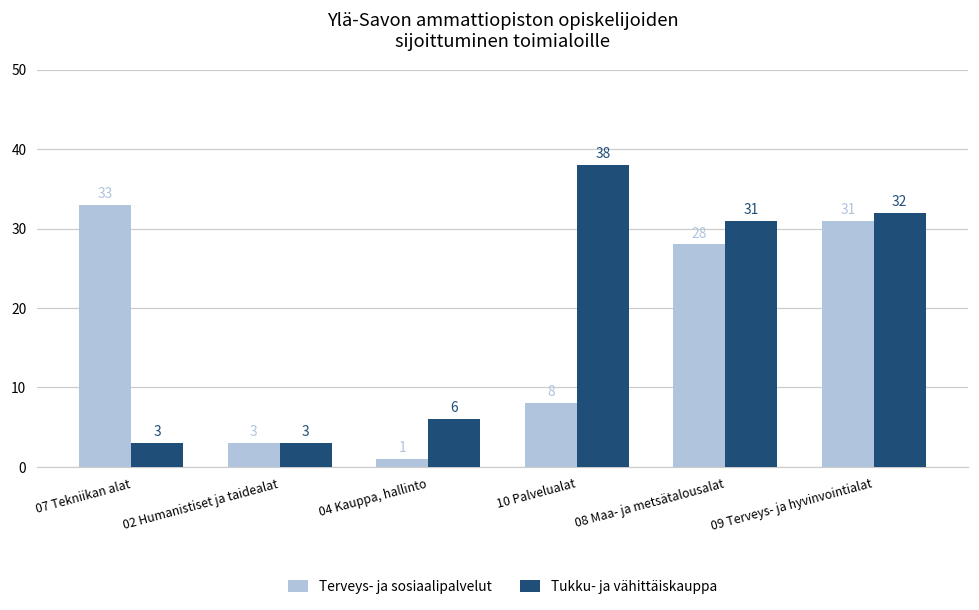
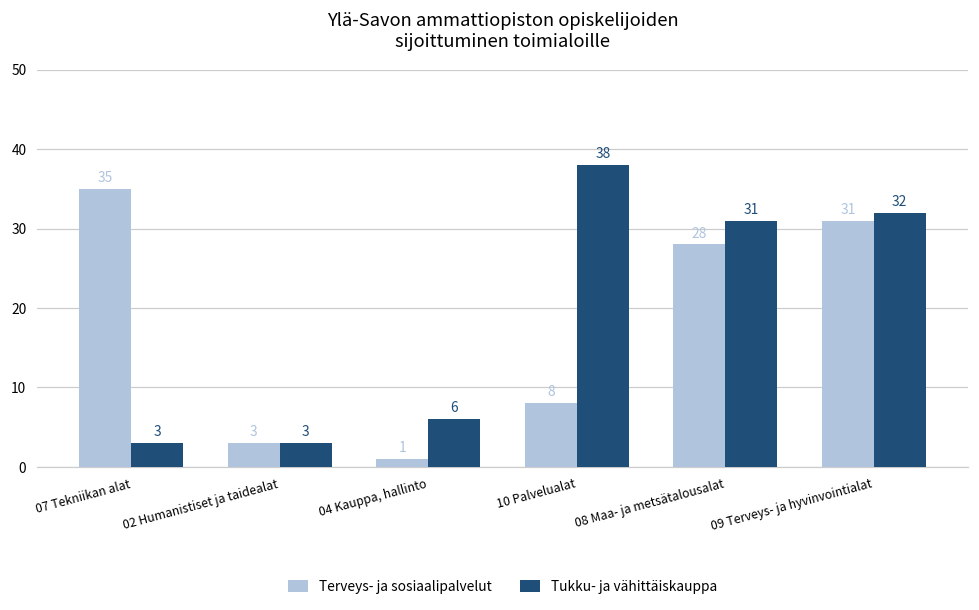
  {
    "Terveys- ja sosiaalipalvelut": {
-     "07 Tekniikan alat": 33,
+     "07 Tekniikan alat": 35,
      "02 Humanistiset ja taidealat": 3,
      "04 Kauppa, hallinto": 1,
      "10 Palvelualat": 8,
      "08 Maa- ja metsätalousalat": 28,
      "09 Terveys- ja hyvinvointialat": 31
    },
    "Tukku- ja vähittäiskauppa": {
      "07 Tekniikan alat": 3,
      "02 Humanistiset ja taidealat": 3,
      "04 Kauppa, hallinto": 6,
      "10 Palvelualat": 38,
      "08 Maa- ja metsätalousalat": 31,
      "09 Terveys- ja hyvinvointialat": 32
    }
  }
